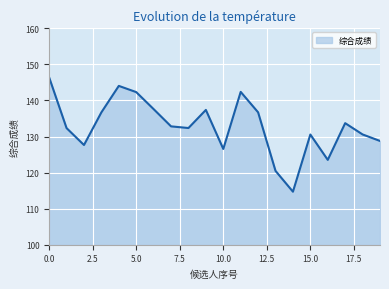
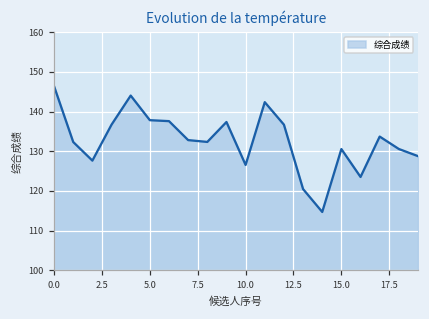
  {
    "0.0": 146,
-   "5.0": 142,
+   "5.0": 138,
    "10.0": 127,
    "15.0": 131
  }
